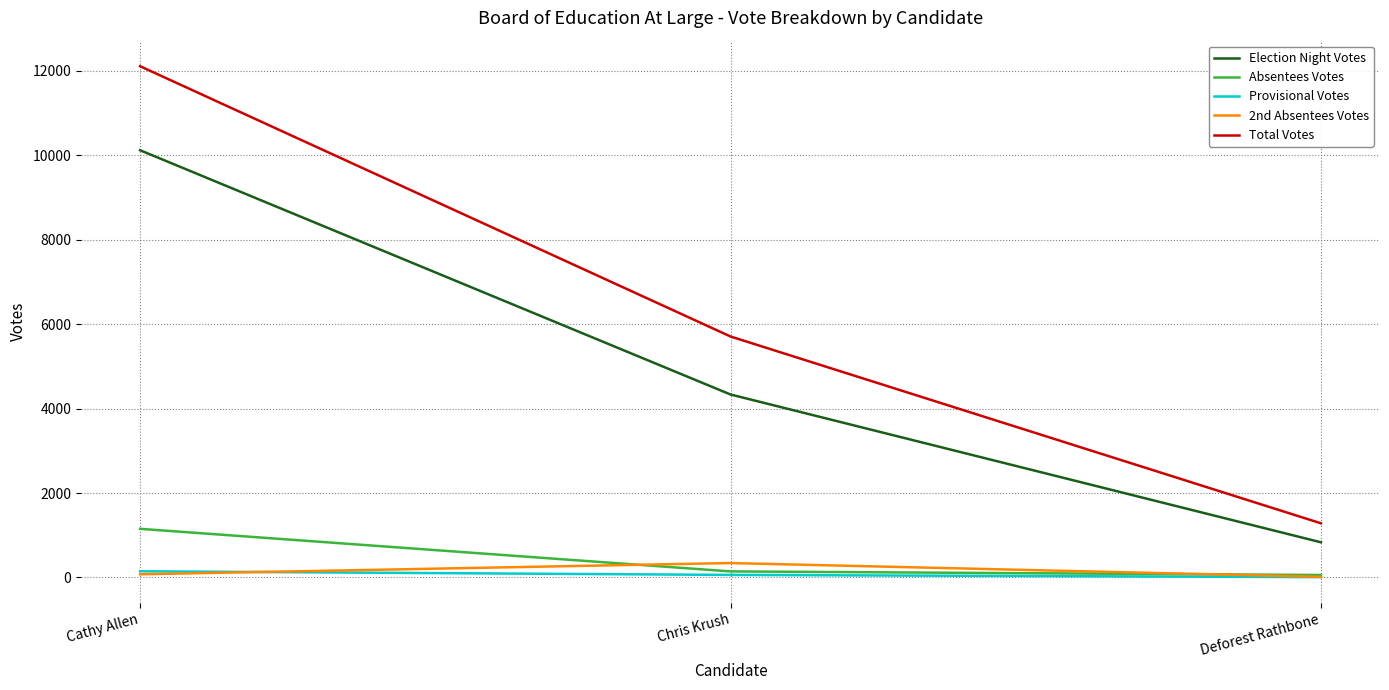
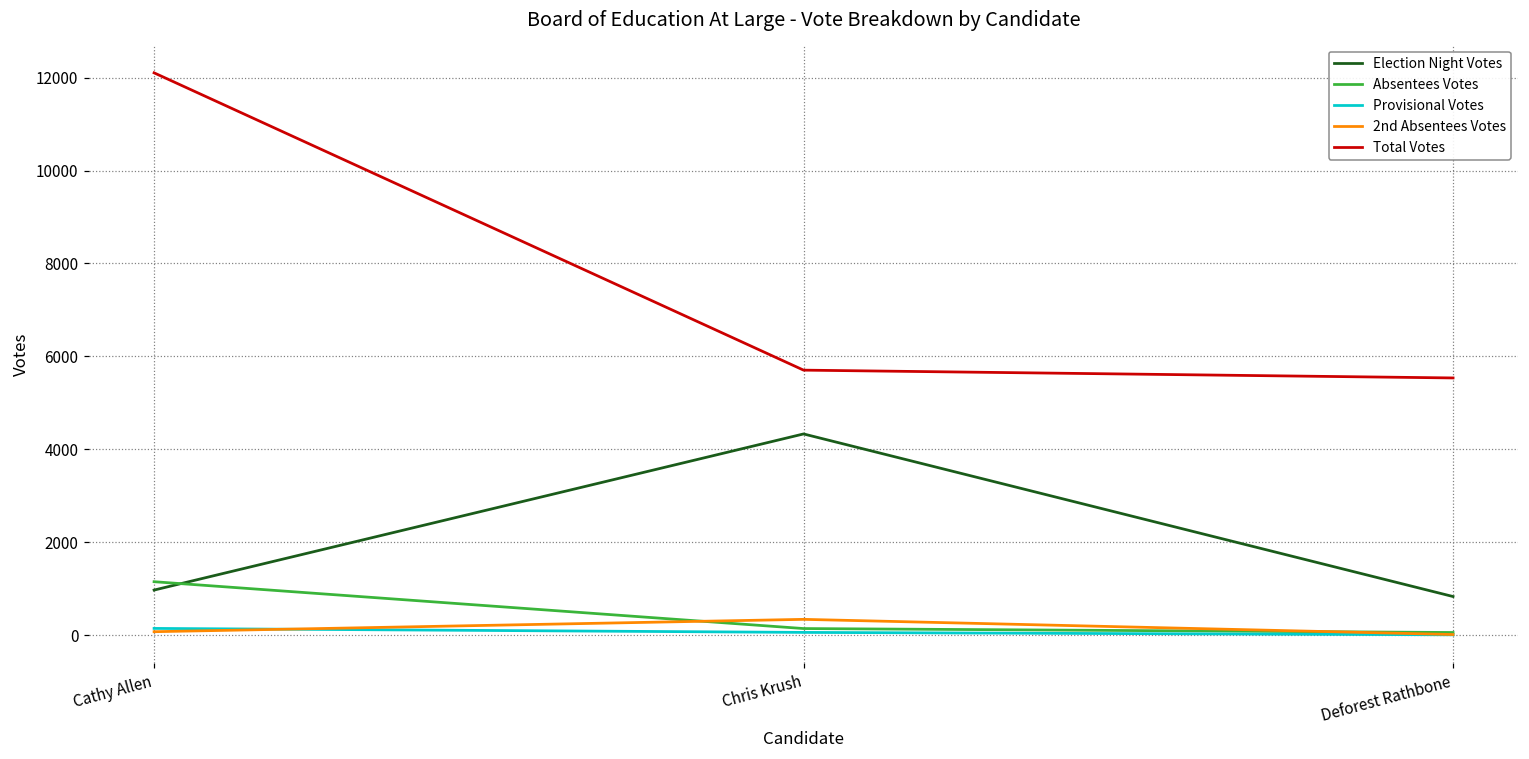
  {
    "Election Night Votes": {
-     "Cathy Allen": 10100,
+     "Cathy Allen": 1000,
      "Chris Krush": 4300,
      "Deforest Rathbone": 800
    },
    "Absentees Votes": {
      "Cathy Allen": 1200,
      "Chris Krush": 100
    },
    "Provisional Votes": {
      "Cathy Allen": 100,
      "Chris Krush": 100
    },
    "2nd Absentees Votes": {
      "Cathy Allen": 100,
      "Chris Krush": 300
    },
    "Total Votes": {
      "Cathy Allen": 12100,
      "Chris Krush": 5700,
-     "Deforest Rathbone": 1300
+     "Deforest Rathbone": 5500
    }
  }
